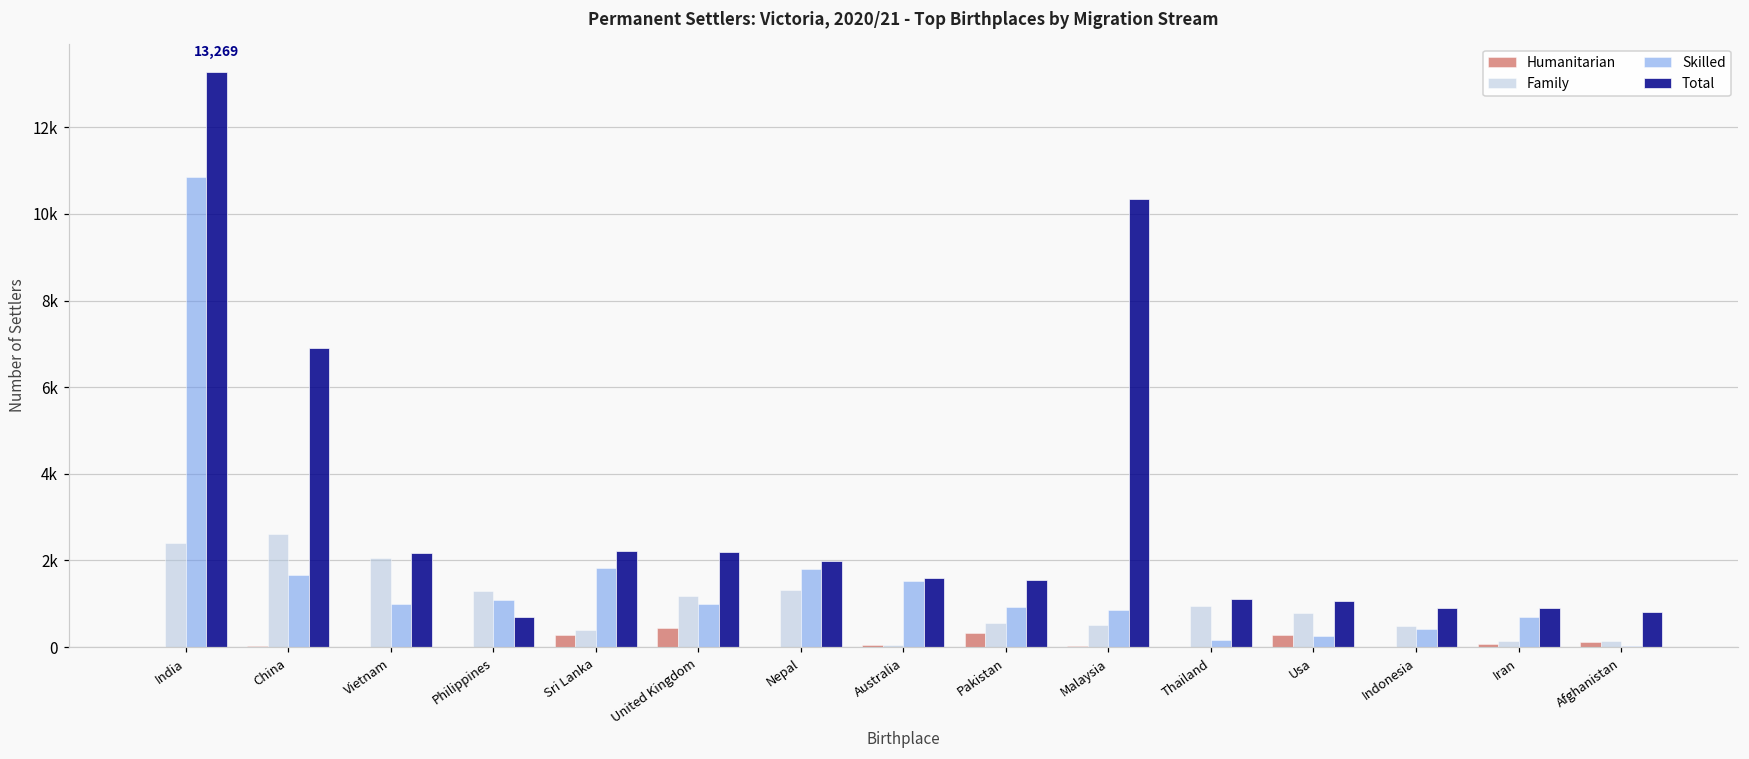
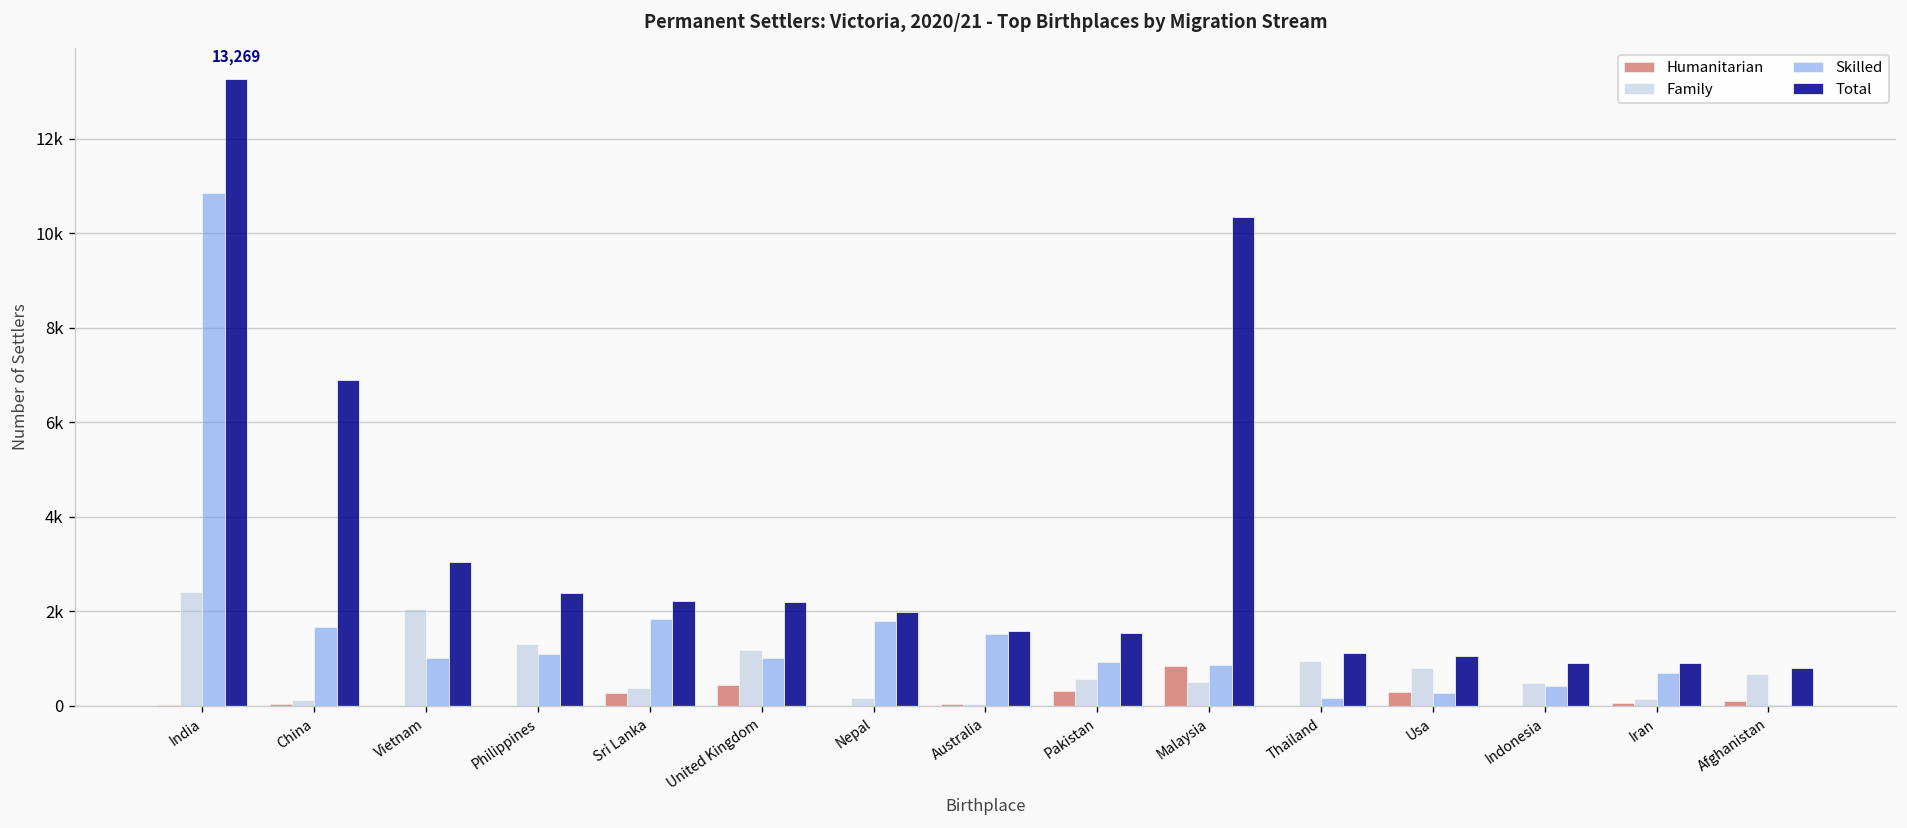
  {
    "Humanitarian": {
      "Philippines": 0,
      "Sri Lanka": 300,
      "United Kingdom": 400,
      "Pakistan": 300,
-     "Malaysia": 0,
+     "Malaysia": 800,
      "Usa": 300,
      "Iran": 100,
      "Afghanistan": 100
    },
    "Family": {
      "India": 2400,
-     "China": 2600,
+     "China": 100,
      "Vietnam": 2000,
      "Philippines": 1300,
      "Sri Lanka": 400,
      "United Kingdom": 1200,
-     "Nepal": 1300,
+     "Nepal": 200,
      "Pakistan": 600,
      "Malaysia": 500,
      "Thailand": 1000,
      "Usa": 800,
      "Indonesia": 500,
      "Iran": 100,
-     "Afghanistan": 100
+     "Afghanistan": 700
    },
    "Skilled": {
      "India": 10900,
      "China": 1700,
      "Vietnam": 1000,
      "Philippines": 1100,
      "Sri Lanka": 1800,
      "United Kingdom": 1000,
      "Nepal": 1800,
      "Australia": 1500,
      "Pakistan": 900,
      "Malaysia": 900,
      "Thailand": 200,
      "Usa": 300,
      "Indonesia": 400,
      "Iran": 700
    },
    "Total": {
      "China": 6900,
-     "Vietnam": 2200,
-     "Philippines": 700,
+     "Vietnam": 3100,
+     "Philippines": 2400,
      "Sri Lanka": 2200,
      "United Kingdom": 2200,
      "Nepal": 2000,
      "Australia": 1600,
      "Pakistan": 1500,
      "Malaysia": 10400,
      "Thailand": 1100,
      "Usa": 1100,
      "Indonesia": 900,
      "Iran": 900,
      "Afghanistan": 800
    }
  }
